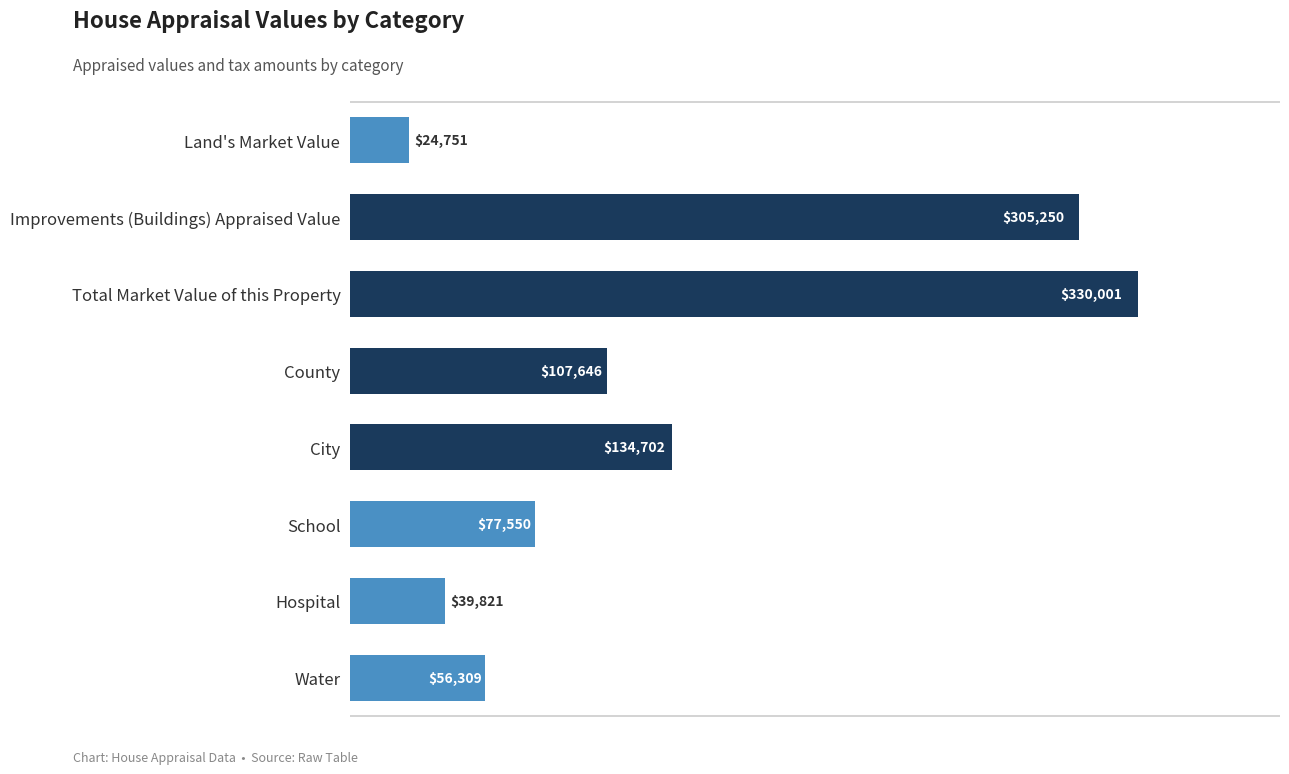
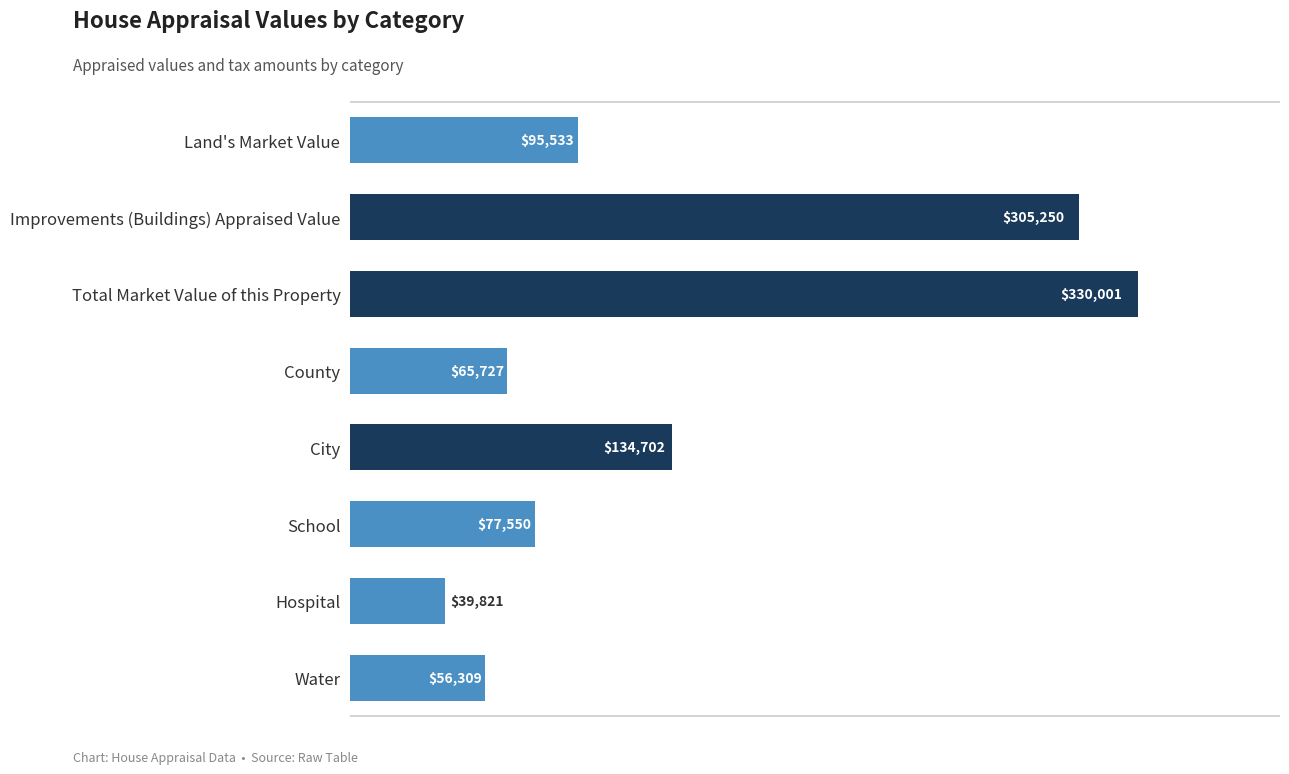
  {
-   "Land's Market Value": "$24,751",
+   "Land's Market Value": "$95,533",
    "Improvements (Buildings) Appraised Value": "$305,250",
    "Total Market Value of this Property": "$330,001",
-   "County": "$107,646",
+   "County": "$65,727",
    "City": "$134,702",
    "School": "$77,550",
    "Hospital": "$39,821",
    "Water": "$56,309"
  }
